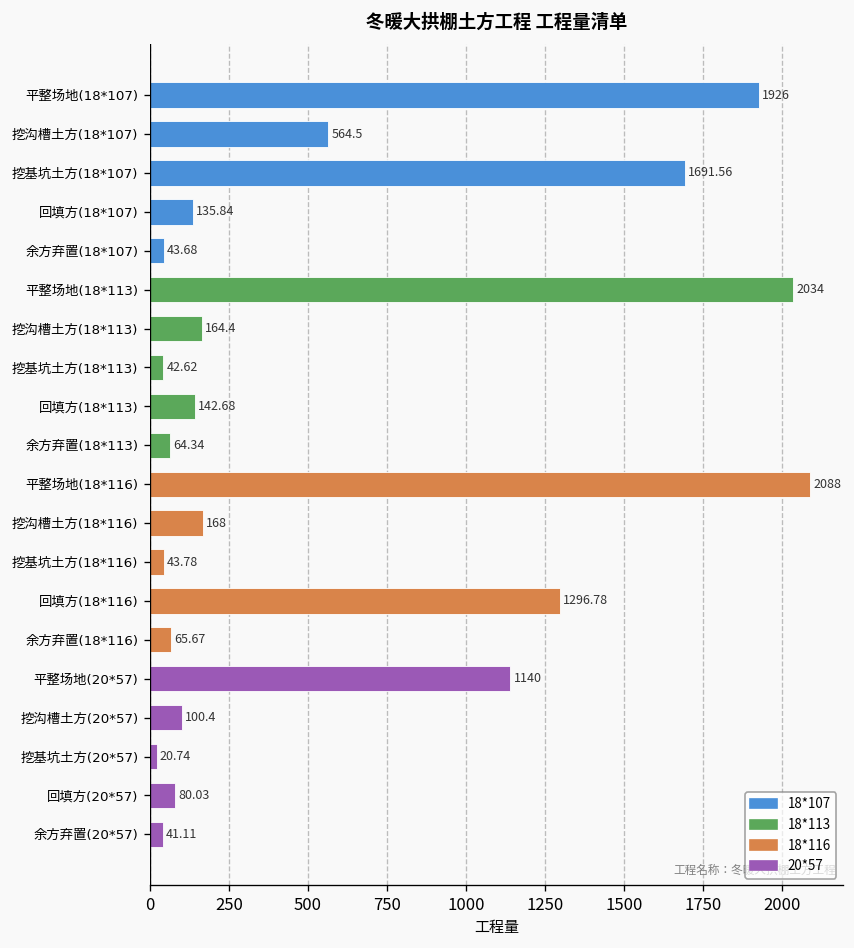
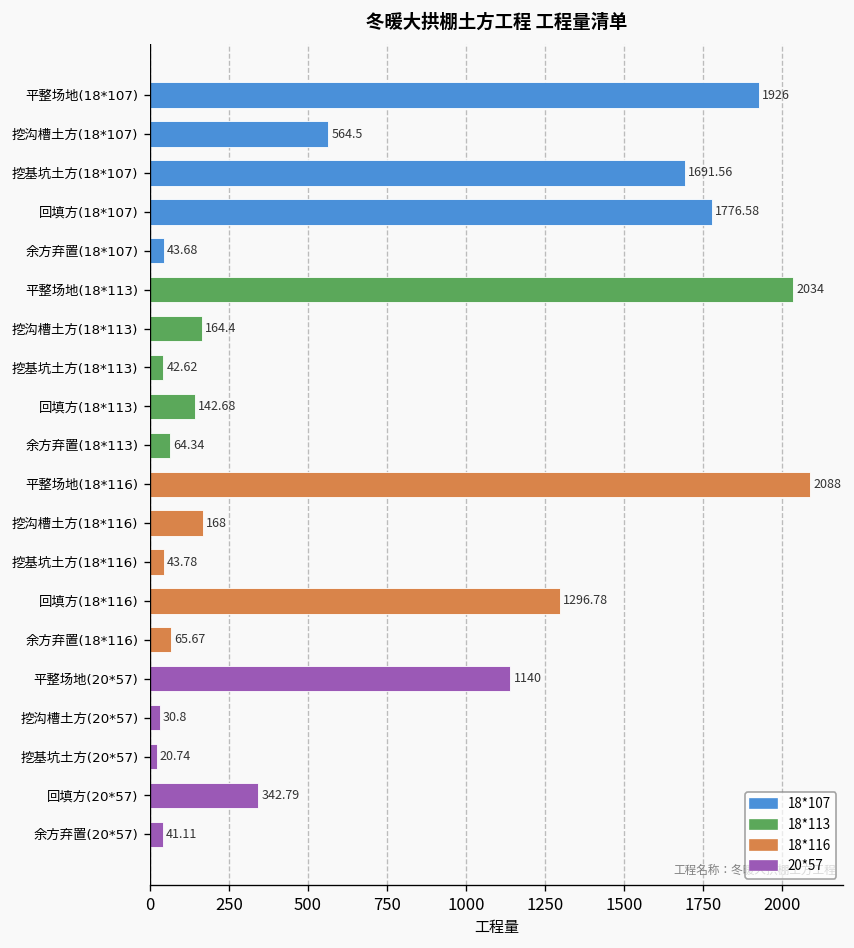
  {
    "平整场地(18*107)": 1926,
    "挖沟槽土方(18*107)": 564.5,
    "挖基坑土方(18*107)": 1691.56,
-   "回填方(18*107)": 135.84,
+   "回填方(18*107)": 1776.58,
    "余方弃置(18*107)": 43.68,
    "平整场地(18*113)": 2034,
    "挖沟槽土方(18*113)": 164.4,
    "挖基坑土方(18*113)": 42.62,
    "回填方(18*113)": 142.68,
    "余方弃置(18*113)": 64.34,
    "平整场地(18*116)": 2088,
    "挖沟槽土方(18*116)": 168,
    "挖基坑土方(18*116)": 43.78,
    "回填方(18*116)": 1296.78,
    "余方弃置(18*116)": 65.67,
    "平整场地(20*57)": 1140,
-   "挖沟槽土方(20*57)": 100.4,
+   "挖沟槽土方(20*57)": 30.8,
    "挖基坑土方(20*57)": 20.74,
-   "回填方(20*57)": 80.03,
+   "回填方(20*57)": 342.79,
    "余方弃置(20*57)": 41.11
  }
